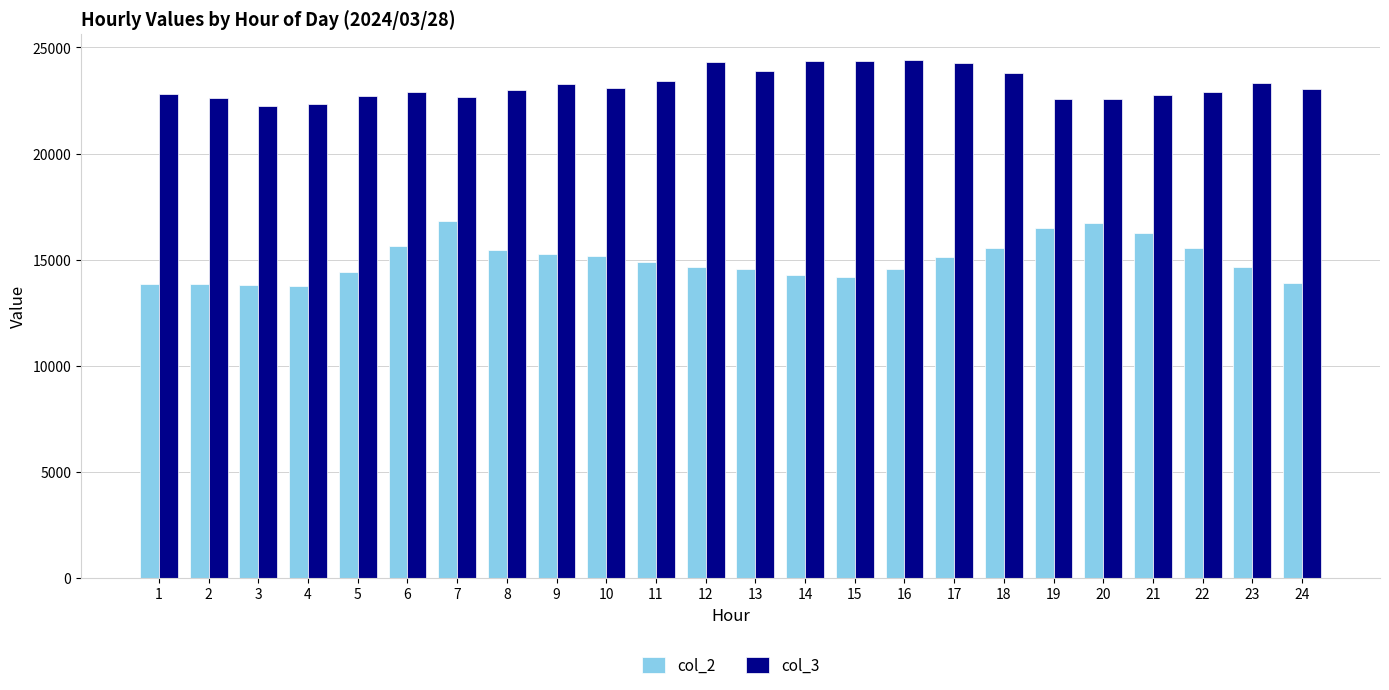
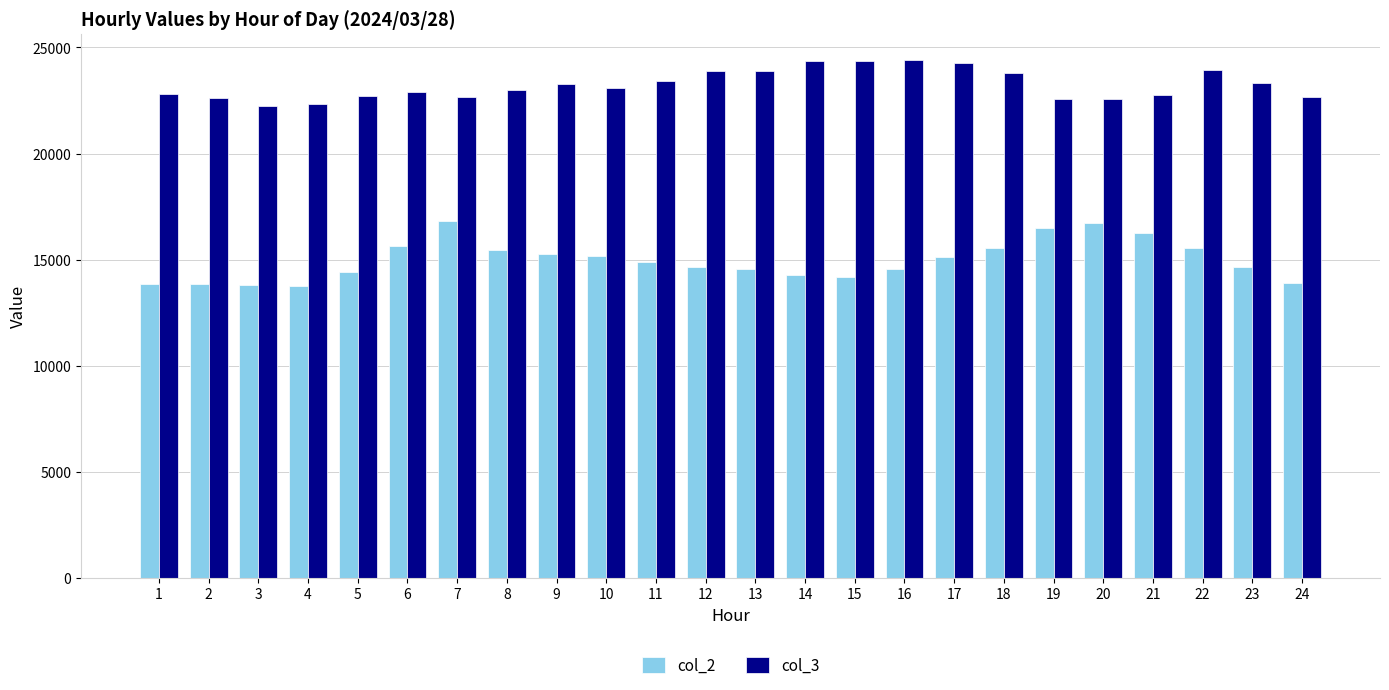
  {
    "col_2": {
      "1": 13900,
      "2": 13900,
      "3": 13800,
      "4": 13800,
      "5": 14400,
      "6": 15700,
      "7": 16800,
      "8": 15400,
      "9": 15300,
      "10": 15200,
      "11": 14900,
      "12": 14700,
      "13": 14600,
      "14": 14300,
      "15": 14200,
      "16": 14500,
      "17": 15100,
      "18": 15500,
      "19": 16500,
      "20": 16700,
      "21": 16200,
      "22": 15600,
      "23": 14700,
      "24": 13900
    },
    "col_3": {
      "1": 22800,
      "2": 22600,
      "3": 22300,
      "4": 22400,
      "5": 22700,
      "6": 22900,
      "7": 22700,
      "8": 23000,
      "9": 23300,
      "10": 23100,
      "11": 23400,
-     "12": 24300,
+     "12": 23900,
      "13": 23900,
      "14": 24400,
      "15": 24400,
      "16": 24400,
      "17": 24200,
      "18": 23800,
      "19": 22600,
      "20": 22600,
      "21": 22800,
-     "22": 22900,
+     "22": 23900,
      "23": 23300,
-     "24": 23000
+     "24": 22700
    }
  }
